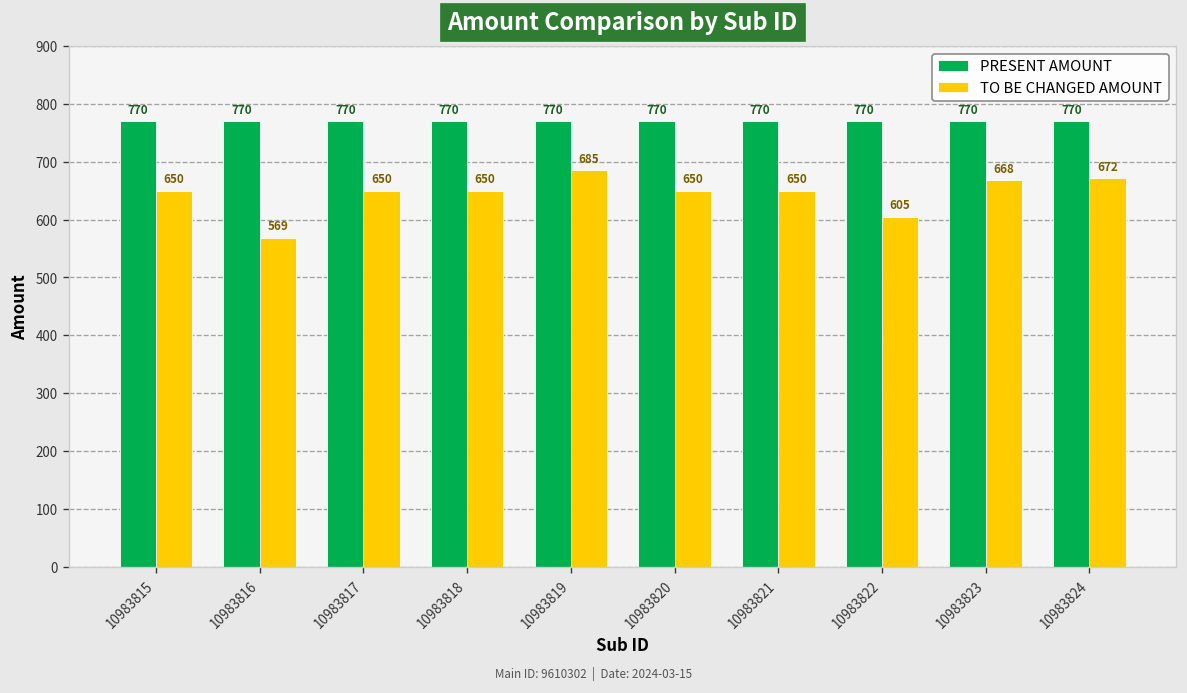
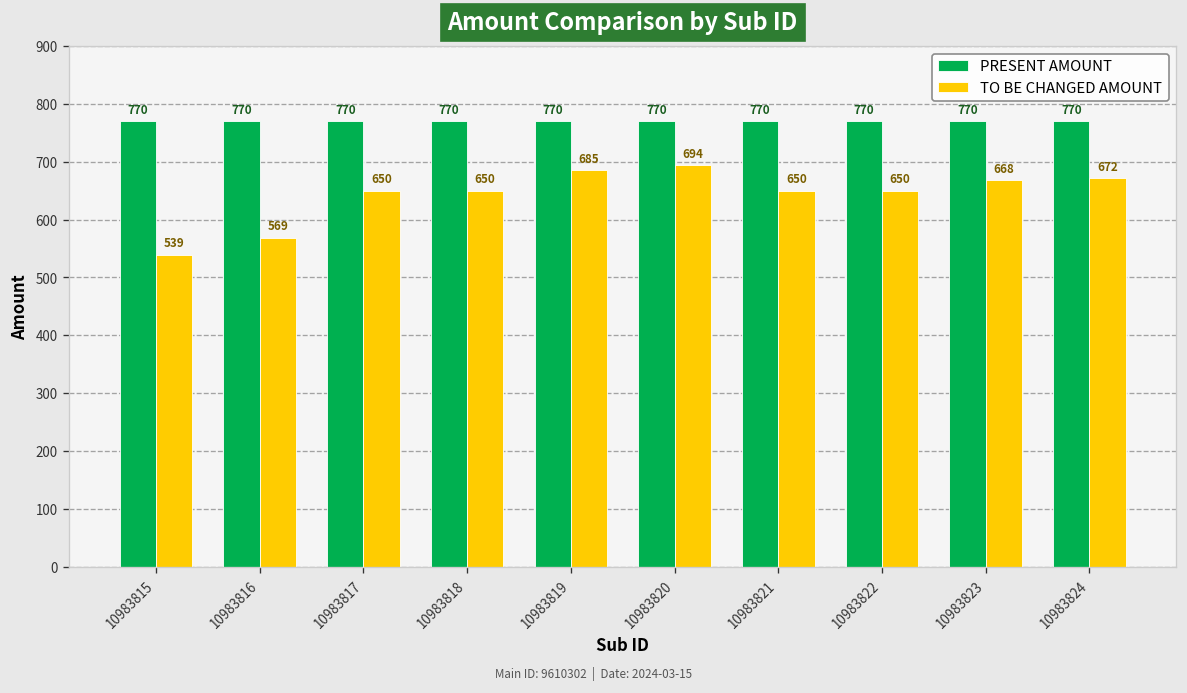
  {
    "PRESENT AMOUNT": {
      "10983815": 770,
      "10983816": 770,
      "10983817": 770,
      "10983818": 770,
      "10983819": 770,
      "10983820": 770,
      "10983821": 770,
      "10983822": 770,
      "10983823": 770,
      "10983824": 770
    },
    "TO BE CHANGED AMOUNT": {
-     "10983815": 650,
+     "10983815": 539,
      "10983816": 569,
      "10983817": 650,
      "10983818": 650,
      "10983819": 685,
-     "10983820": 650,
+     "10983820": 694,
      "10983821": 650,
-     "10983822": 605,
+     "10983822": 650,
      "10983823": 668,
      "10983824": 672
    }
  }
